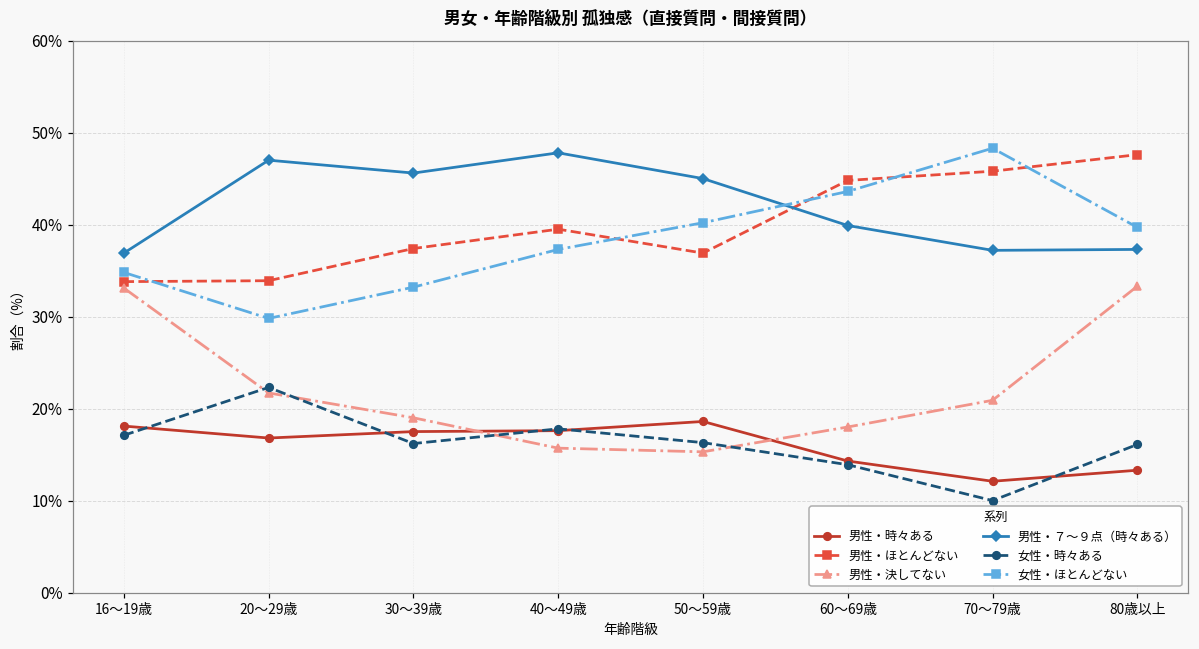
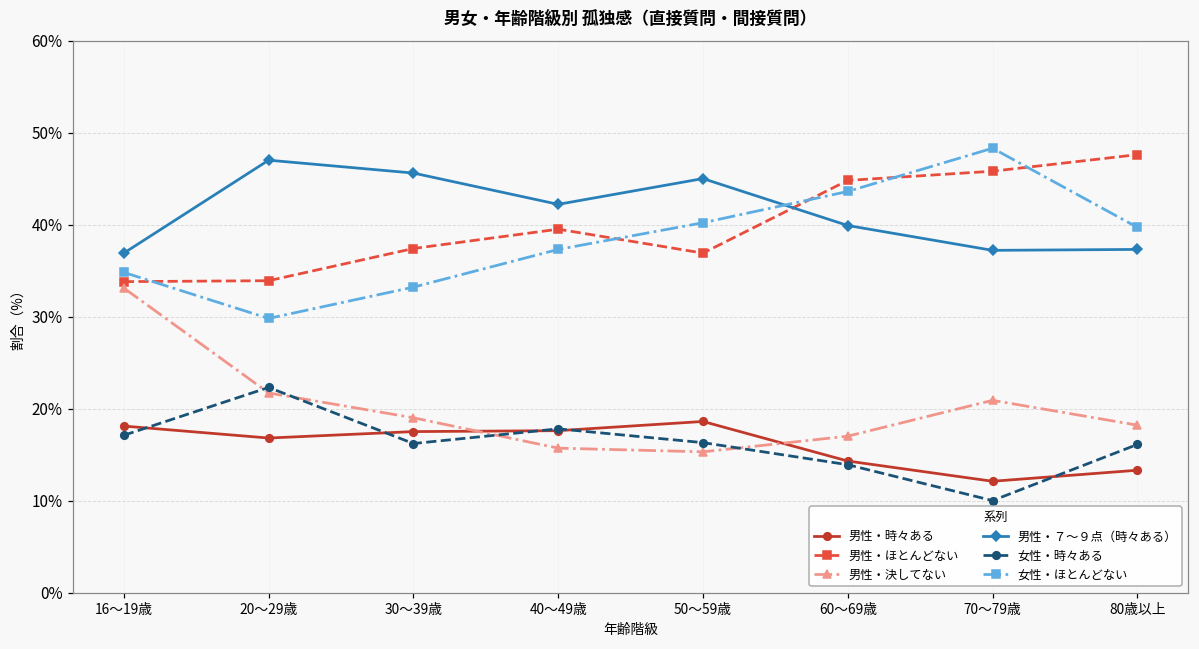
  {
    "男性・決してない": {
      "16～19歳": "33%",
      "20～29歳": "22%",
      "30～39歳": "19%",
      "40～49歳": "16%",
      "50～59歳": "15%",
-     "60～69歳": "18%",
+     "60～69歳": "17%",
      "70～79歳": "21%",
-     "80歳以上": "33%"
+     "80歳以上": "18%"
    },
    "男性・７～９点（時々ある）": {
      "16～19歳": "37%",
      "20～29歳": "47%",
      "30～39歳": "46%",
-     "40～49歳": "48%",
+     "40～49歳": "42%",
      "50～59歳": "45%",
      "60～69歳": "40%",
      "70～79歳": "37%",
      "80歳以上": "37%"
    },
    "女性・時々ある": {
      "16～19歳": "17%",
      "20～29歳": "22%",
      "30～39歳": "16%",
      "50～59歳": "16%",
      "60～69歳": "14%",
      "70～79歳": "10%",
      "80歳以上": "16%"
    },
    "女性・ほとんどない": {
      "16～19歳": "35%",
      "20～29歳": "30%",
      "30～39歳": "33%",
      "40～49歳": "37%",
      "50～59歳": "40%",
      "60～69歳": "44%",
      "70～79歳": "48%",
      "80歳以上": "40%"
    }
  }
